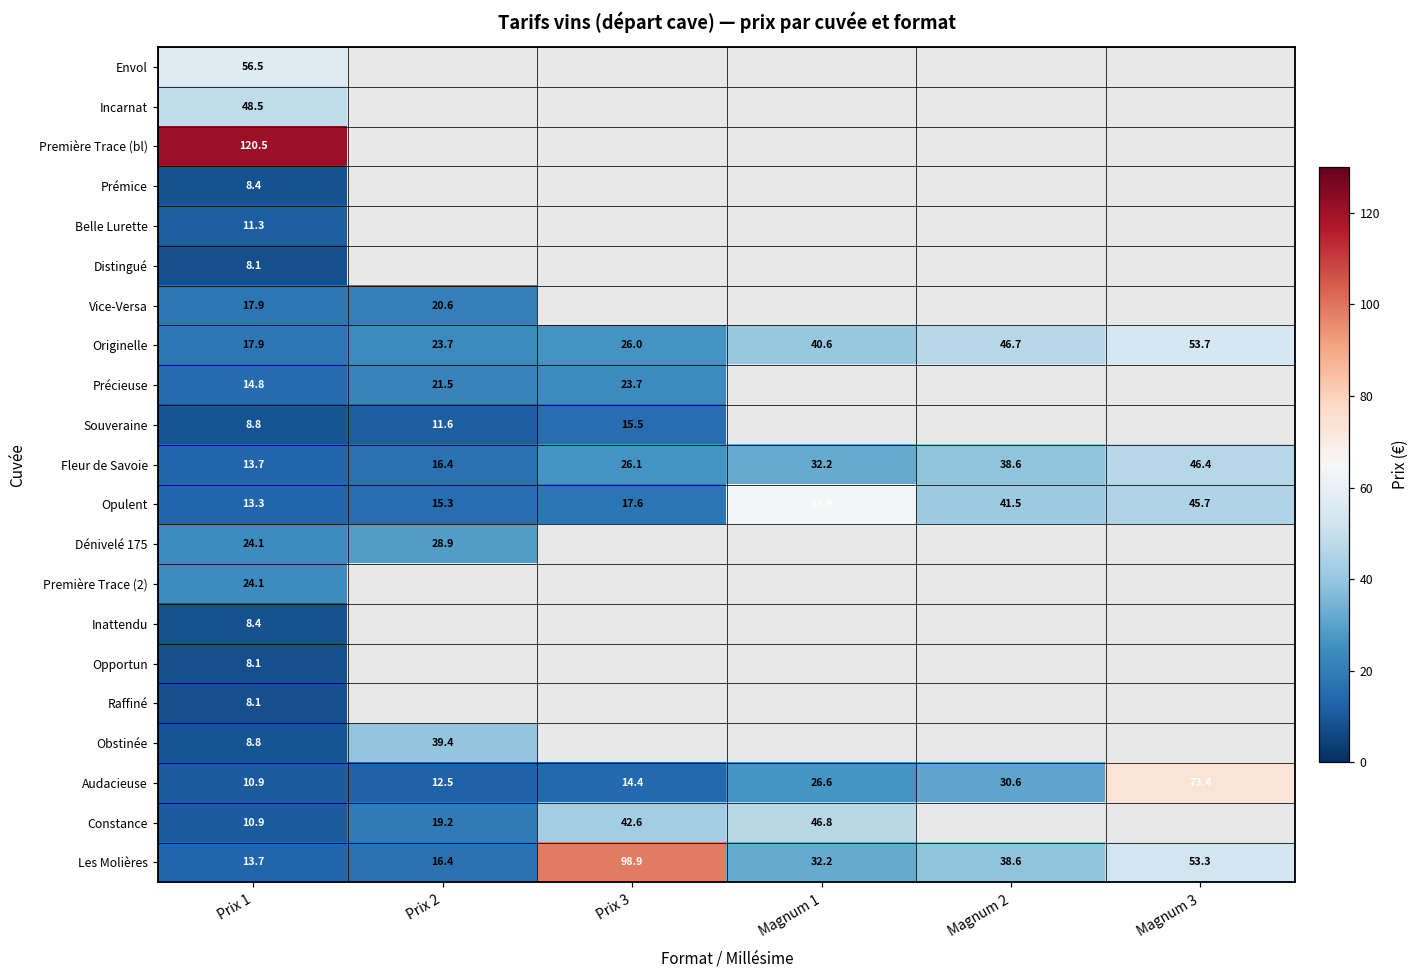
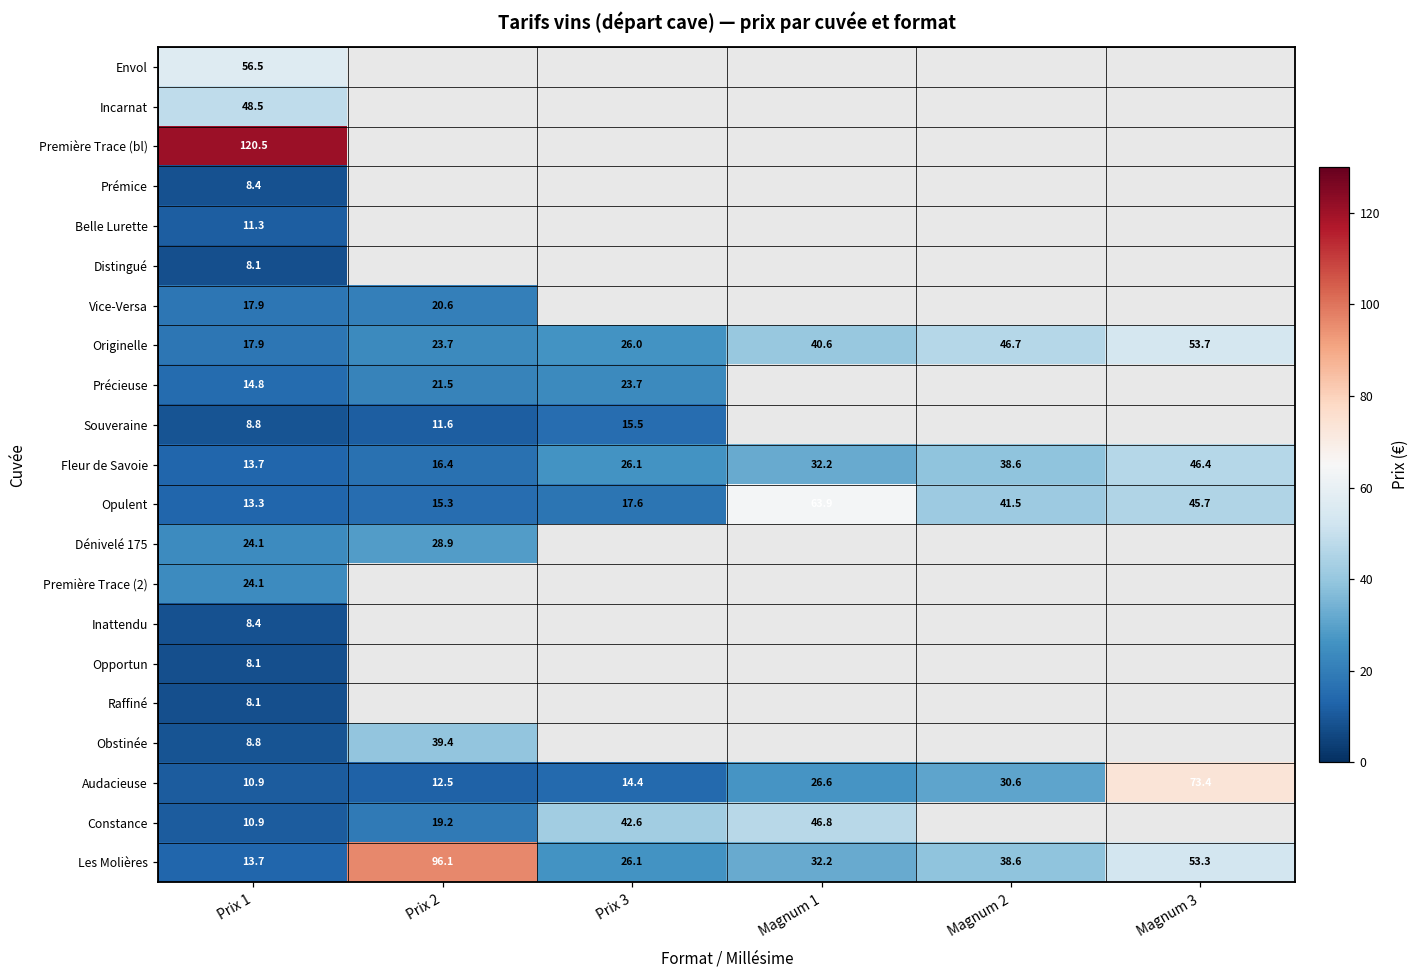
  {
    "Envol": {
      "Prix 1": 56.5
    },
    "Incarnat": {
      "Prix 1": 48.5
    },
    "Première Trace (bl)": {
      "Prix 1": 120.5
    },
    "Prémice": {
      "Prix 1": 8.4
    },
    "Belle Lurette": {
      "Prix 1": 11.3
    },
    "Distingué": {
      "Prix 1": 8.1
    },
    "Vice-Versa": {
      "Prix 1": 17.9,
      "Prix 2": 20.6
    },
    "Originelle": {
      "Prix 1": 17.9,
      "Prix 2": 23.7,
      "Prix 3": 26.0,
      "Magnum 1": 40.6,
      "Magnum 2": 46.7,
      "Magnum 3": 53.7
    },
    "Précieuse": {
      "Prix 1": 14.8,
      "Prix 2": 21.5,
      "Prix 3": 23.7
    },
    "Souveraine": {
      "Prix 1": 8.8,
      "Prix 2": 11.6,
      "Prix 3": 15.5
    },
    "Fleur de Savoie": {
      "Prix 1": 13.7,
      "Prix 2": 16.4,
      "Prix 3": 26.1,
      "Magnum 1": 32.2,
      "Magnum 2": 38.6,
      "Magnum 3": 46.4
    },
    "Opulent": {
      "Prix 1": 13.3,
      "Prix 2": 15.3,
      "Prix 3": 17.6,
      "Magnum 2": 41.5,
      "Magnum 3": 45.7
    },
    "Dénivelé 175": {
      "Prix 1": 24.1,
      "Prix 2": 28.9
    },
    "Première Trace (2)": {
      "Prix 1": 24.1
    },
    "Inattendu": {
      "Prix 1": 8.4
    },
    "Opportun": {
      "Prix 1": 8.1
    },
    "Raffiné": {
      "Prix 1": 8.1
    },
    "Obstinée": {
      "Prix 1": 8.8,
      "Prix 2": 39.4
    },
    "Audacieuse": {
      "Prix 1": 10.9,
      "Prix 2": 12.5,
      "Prix 3": 14.4,
      "Magnum 1": 26.6,
      "Magnum 2": 30.6
    },
    "Constance": {
      "Prix 1": 10.9,
      "Prix 2": 19.2,
      "Prix 3": 42.6,
      "Magnum 1": 46.8
    },
    "Les Molières": {
      "Prix 1": 13.7,
-     "Prix 2": 16.4,
-     "Prix 3": 98.9,
+     "Prix 2": 96.1,
+     "Prix 3": 26.1,
      "Magnum 1": 32.2,
      "Magnum 2": 38.6,
      "Magnum 3": 53.3
    }
  }
